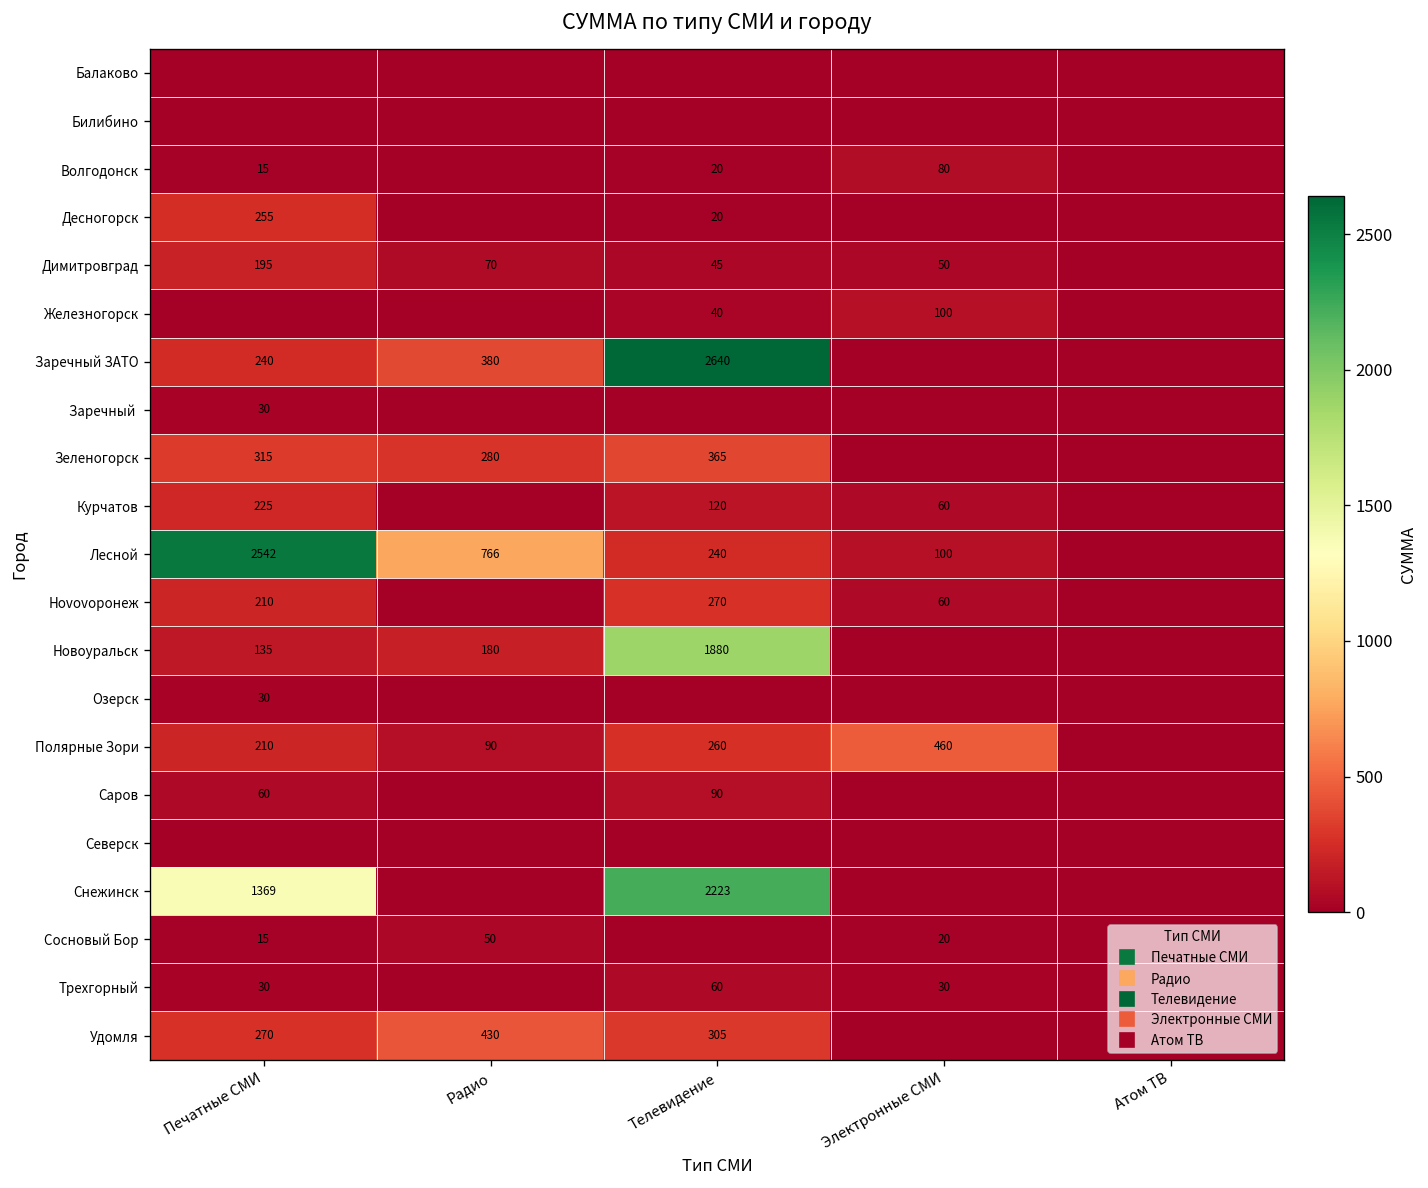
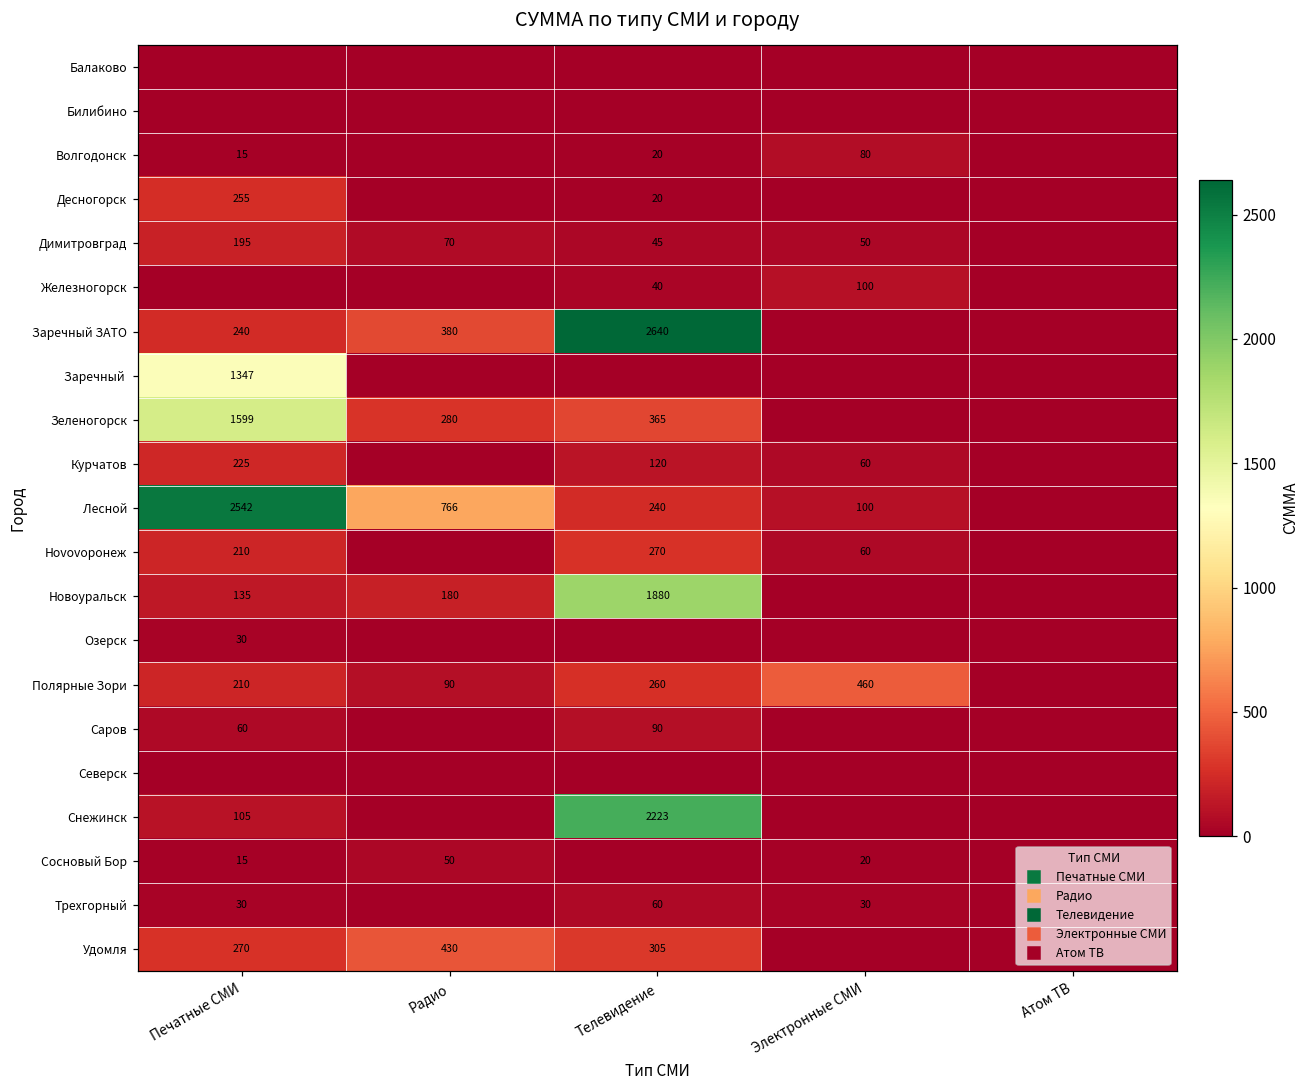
  {
    "Волгодонск": {
      "Печатные СМИ": 15,
      "Телевидение": 20,
      "Электронные СМИ": 80
    },
    "Десногорск": {
      "Печатные СМИ": 255,
      "Телевидение": 20
    },
    "Димитровград": {
      "Печатные СМИ": 195,
      "Радио": 70,
      "Телевидение": 45,
      "Электронные СМИ": 50
    },
    "Железногорск": {
      "Телевидение": 40,
      "Электронные СМИ": 100
    },
    "Заречный ЗАТО": {
      "Печатные СМИ": 240,
      "Радио": 380,
      "Телевидение": 2640
    },
    "Заречный": {
-     "Печатные СМИ": 30
+     "Печатные СМИ": 1347
    },
    "Зеленогорск": {
-     "Печатные СМИ": 315,
+     "Печатные СМИ": 1599,
      "Радио": 280,
      "Телевидение": 365
    },
    "Курчатов": {
      "Печатные СМИ": 225,
      "Телевидение": 120,
      "Электронные СМИ": 60
    },
    "Лесной": {
      "Печатные СМИ": 2542,
      "Радио": 766,
      "Телевидение": 240,
      "Электронные СМИ": 100
    },
    "Нovovоронеж": {
      "Печатные СМИ": 210,
      "Телевидение": 270,
      "Электронные СМИ": 60
    },
    "Новоуральск": {
      "Печатные СМИ": 135,
      "Радио": 180,
      "Телевидение": 1880
    },
    "Озерск": {
      "Печатные СМИ": 30
    },
    "Полярные Зори": {
      "Печатные СМИ": 210,
      "Радио": 90,
      "Телевидение": 260,
      "Электронные СМИ": 460
    },
    "Саров": {
      "Печатные СМИ": 60,
      "Телевидение": 90
    },
    "Снежинск": {
-     "Печатные СМИ": 1369,
+     "Печатные СМИ": 105,
      "Телевидение": 2223
    },
    "Сосновый Бор": {
      "Печатные СМИ": 15,
      "Радио": 50,
      "Электронные СМИ": 20
    },
    "Трехгорный": {
      "Печатные СМИ": 30,
      "Телевидение": 60,
      "Электронные СМИ": 30
    },
    "Удомля": {
      "Печатные СМИ": 270,
      "Радио": 430,
      "Телевидение": 305
    }
  }
